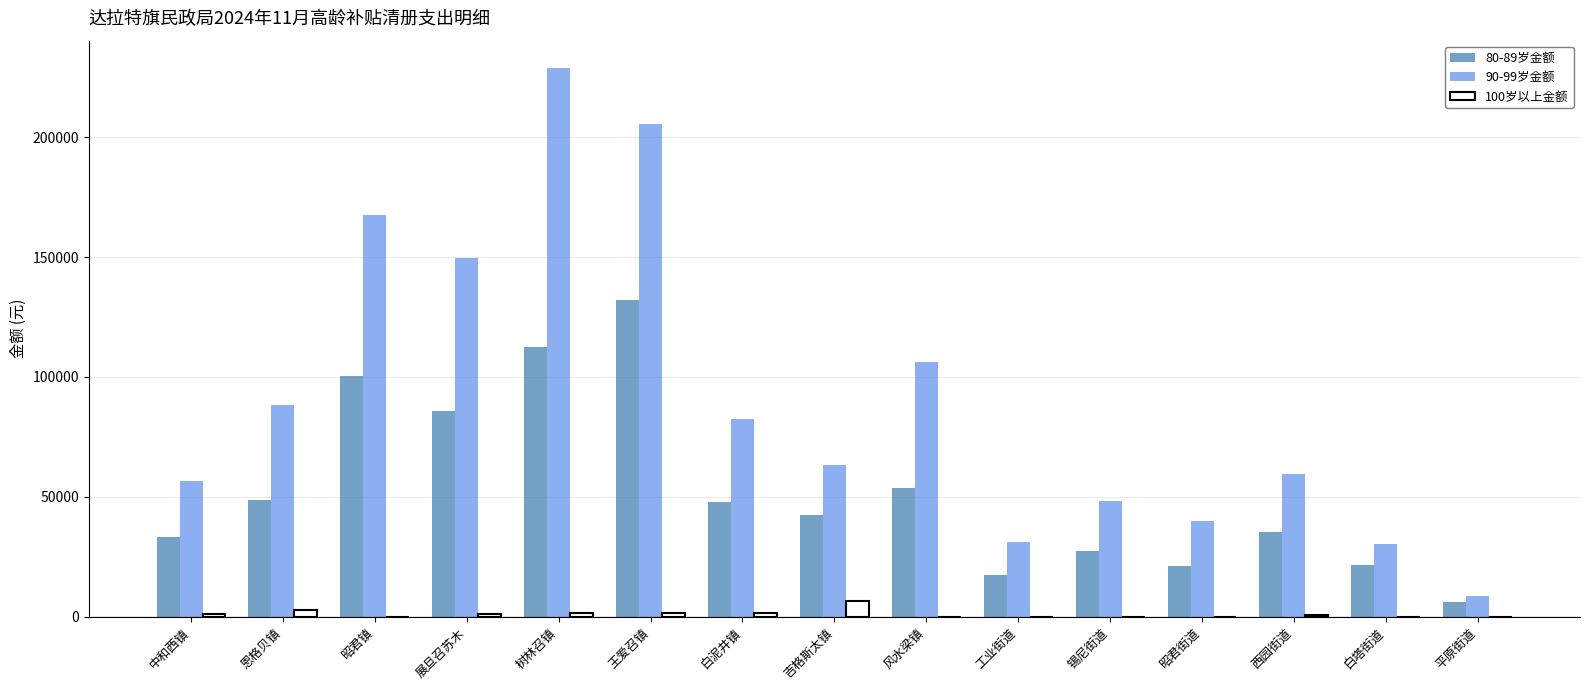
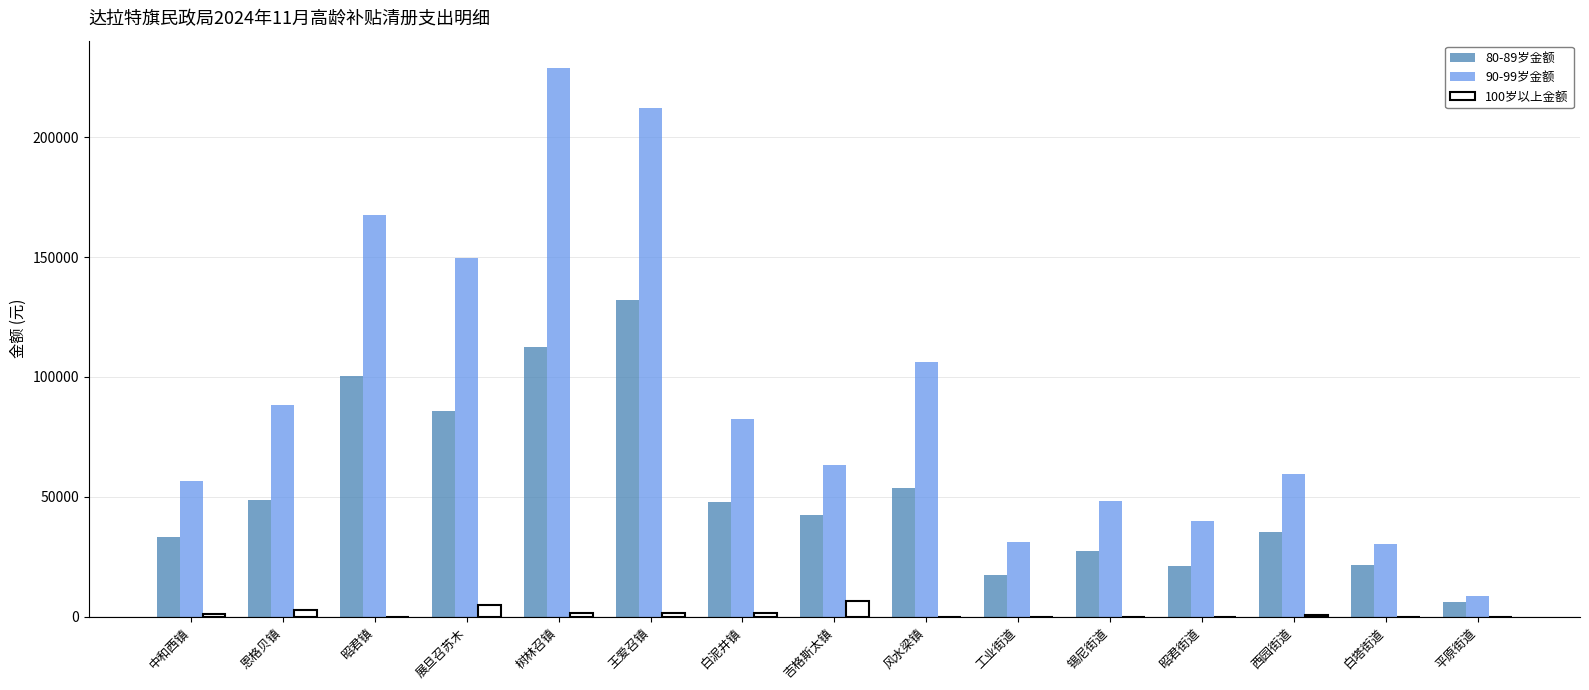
  {
    "80-89岁金额": {
      "中和西镇": 33000,
      "恩格贝镇": 49000,
      "昭君镇": 100000,
      "展旦召苏木": 86000,
      "树林召镇": 112000,
      "王爱召镇": 132000,
      "白泥井镇": 48000,
      "吉格斯太镇": 42000,
      "风水梁镇": 54000,
      "工业街道": 17000,
      "锡尼街道": 28000,
      "昭君街道": 21000,
      "西园街道": 35000,
      "白塔街道": 22000,
      "平原街道": 6000
    },
    "90-99岁金额": {
      "中和西镇": 57000,
      "恩格贝镇": 88000,
      "昭君镇": 167000,
      "展旦召苏木": 149000,
      "树林召镇": 229000,
-     "王爱召镇": 205000,
+     "王爱召镇": 212000,
      "白泥井镇": 82000,
      "吉格斯太镇": 63000,
      "风水梁镇": 106000,
      "工业街道": 31000,
      "锡尼街道": 48000,
      "昭君街道": 40000,
      "西园街道": 60000,
      "白塔街道": 30000,
      "平原街道": 9000
    },
    "100岁以上金额": {
      "中和西镇": 1000,
      "恩格贝镇": 3000,
      "昭君镇": 0,
-     "展旦召苏木": 1000,
+     "展旦召苏木": 5000,
      "树林召镇": 2000,
      "王爱召镇": 2000,
      "白泥井镇": 2000,
      "吉格斯太镇": 7000,
      "风水梁镇": 0,
      "工业街道": 0,
      "锡尼街道": 0,
      "昭君街道": 0,
      "白塔街道": 0,
      "平原街道": 0
    }
  }
